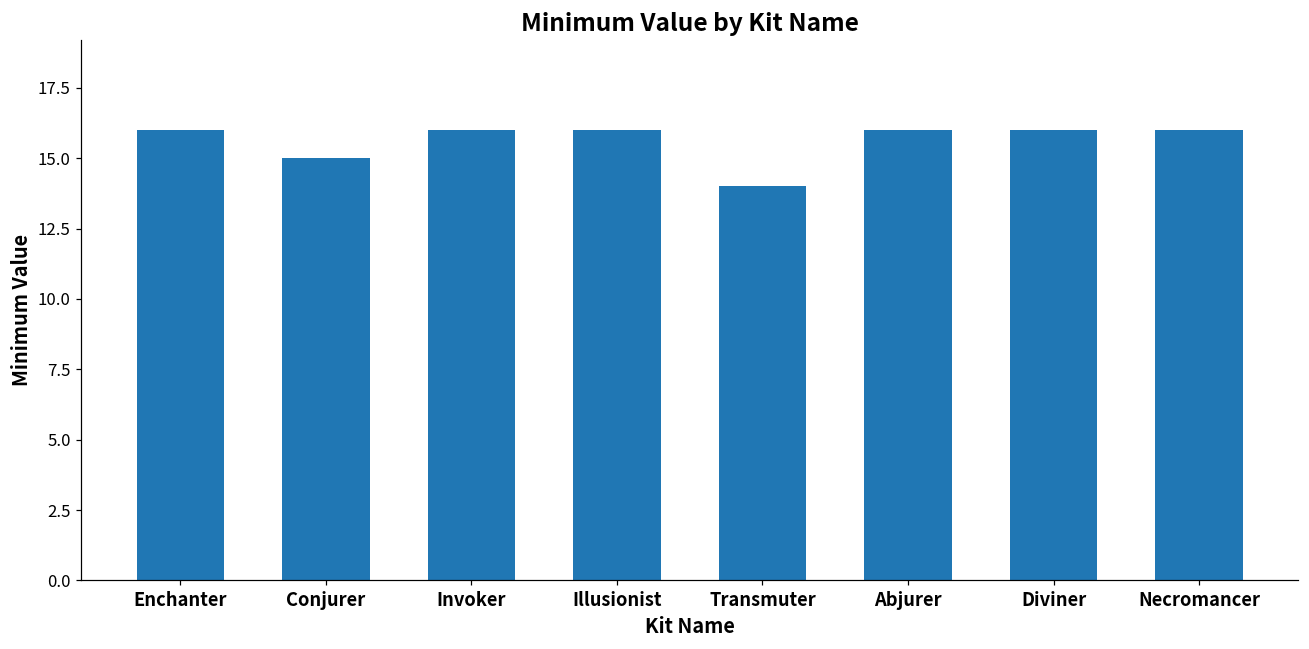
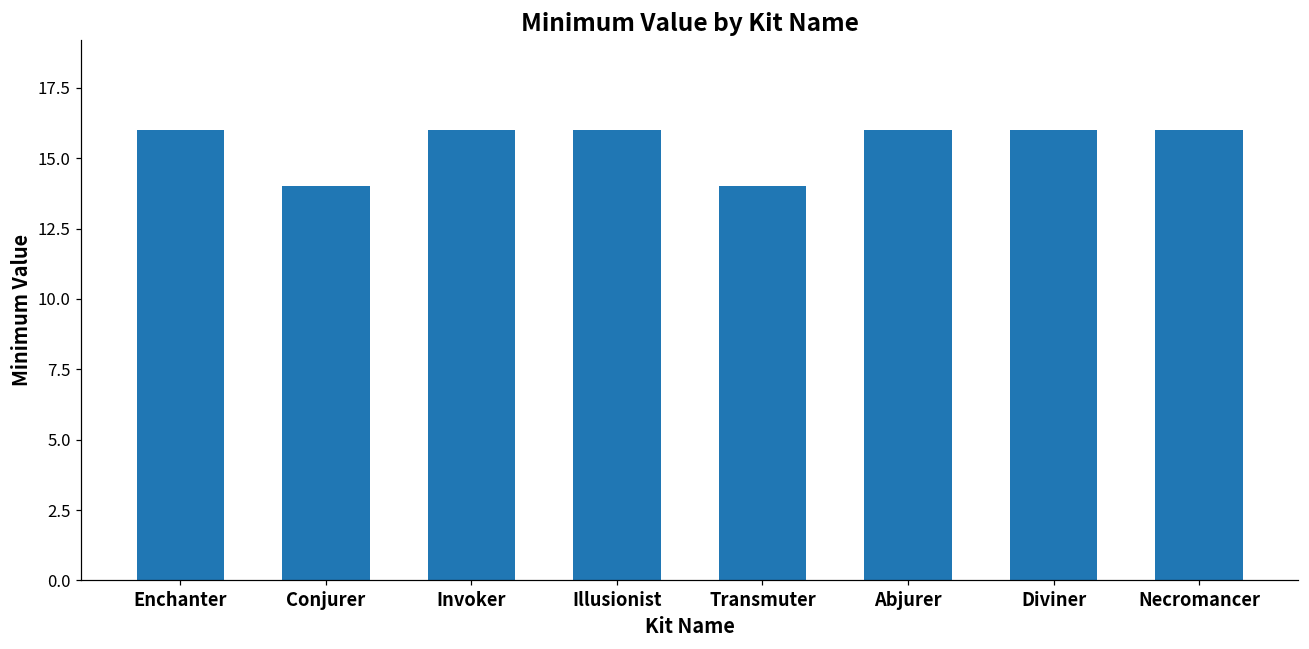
  {
    "Enchanter": 16,
-   "Conjurer": 15,
+   "Conjurer": 14,
    "Invoker": 16,
    "Illusionist": 16,
    "Transmuter": 14,
    "Abjurer": 16,
    "Diviner": 16,
    "Necromancer": 16
  }
